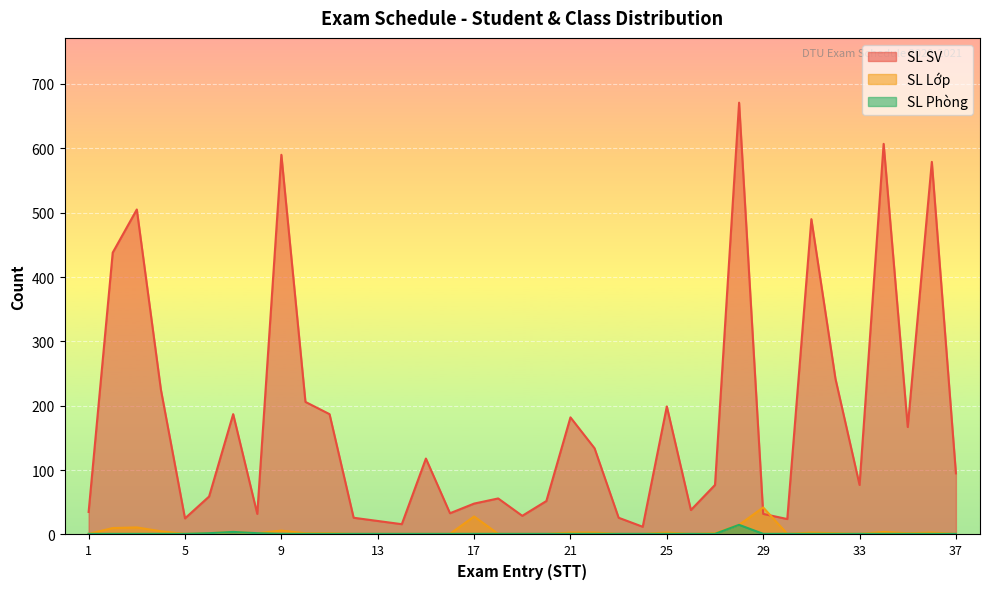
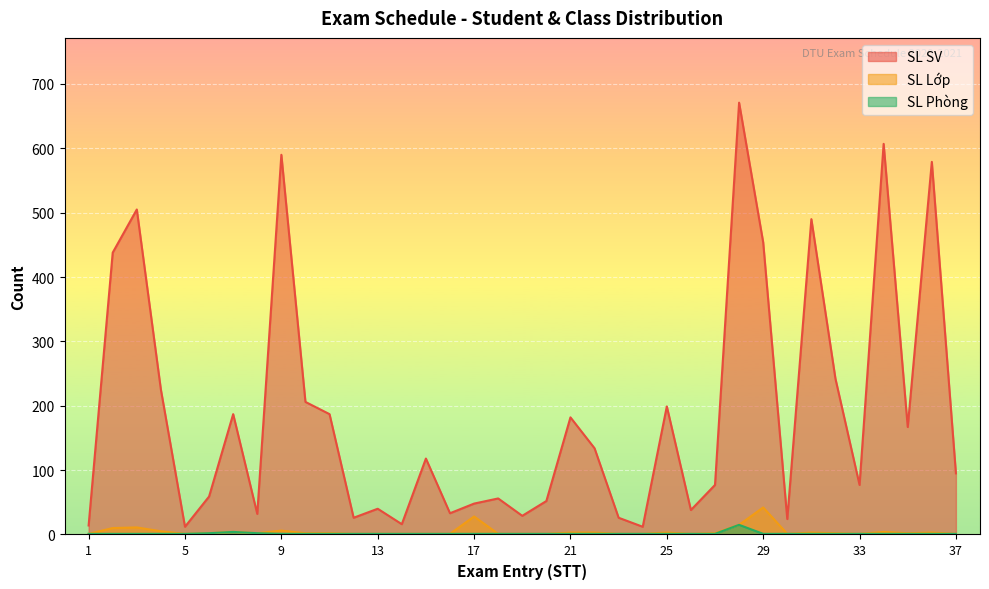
  {
    "SL SV": {
-     "1": 40,
-     "5": 30,
+     "1": 10,
+     "5": 10,
      "9": 590,
-     "13": 20,
+     "13": 40,
      "17": 50,
      "21": 180,
      "25": 200,
-     "29": 30,
+     "29": 450,
      "33": 80,
      "37": 100
    },
    "SL Lớp": {
      "9": 10,
      "17": 30,
      "29": 40
    },
    "SL Phòng": {
      "9": 0,
      "17": 0,
      "29": 0
    }
  }
